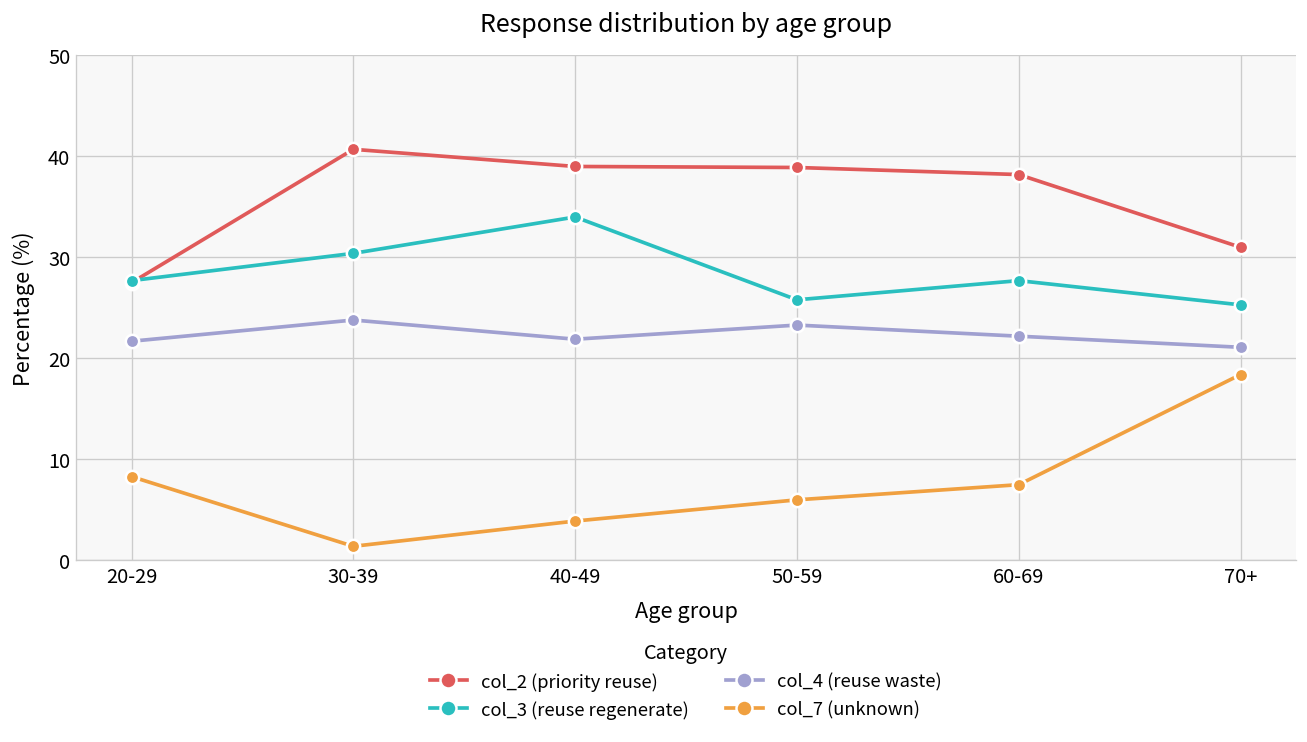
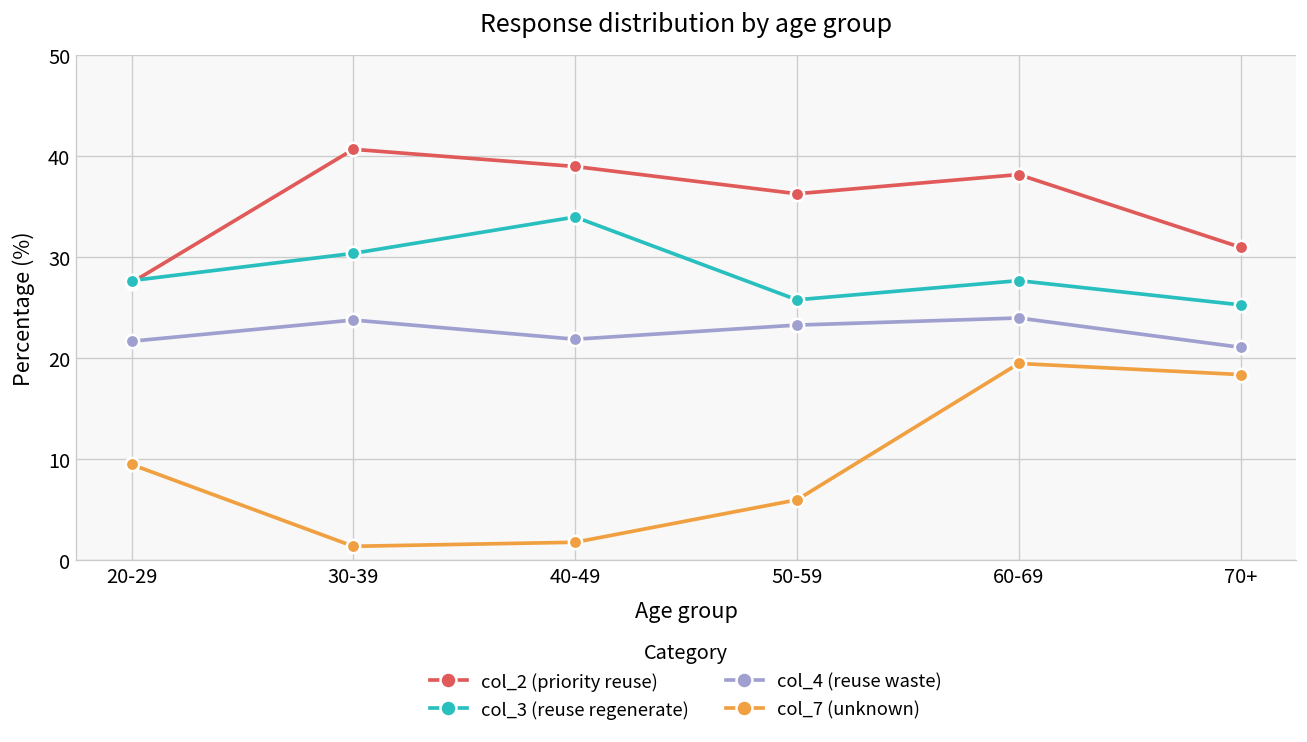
  {
    "col_2 (priority reuse)": {
      "30-39": 41,
      "40-49": 39,
-     "50-59": 39,
+     "50-59": 36,
      "60-69": 38,
      "70+": 31
    },
    "col_3 (reuse regenerate)": {
      "30-39": 30,
      "40-49": 34,
      "50-59": 26,
      "60-69": 28,
      "70+": 25
    },
    "col_4 (reuse waste)": {
      "20-29": 22,
      "30-39": 24,
      "40-49": 22,
      "50-59": 23,
-     "60-69": 22,
+     "60-69": 24,
      "70+": 21
    },
    "col_7 (unknown)": {
-     "20-29": 8,
+     "20-29": 10,
      "30-39": 1,
-     "40-49": 4,
+     "40-49": 2,
      "50-59": 6,
-     "60-69": 8,
+     "60-69": 20,
      "70+": 18
    }
  }
